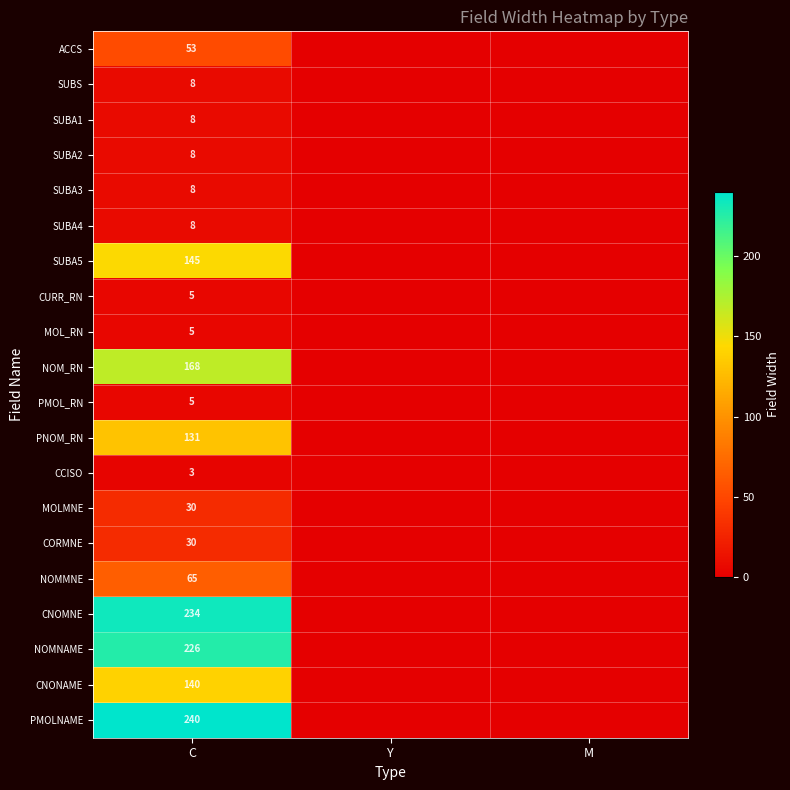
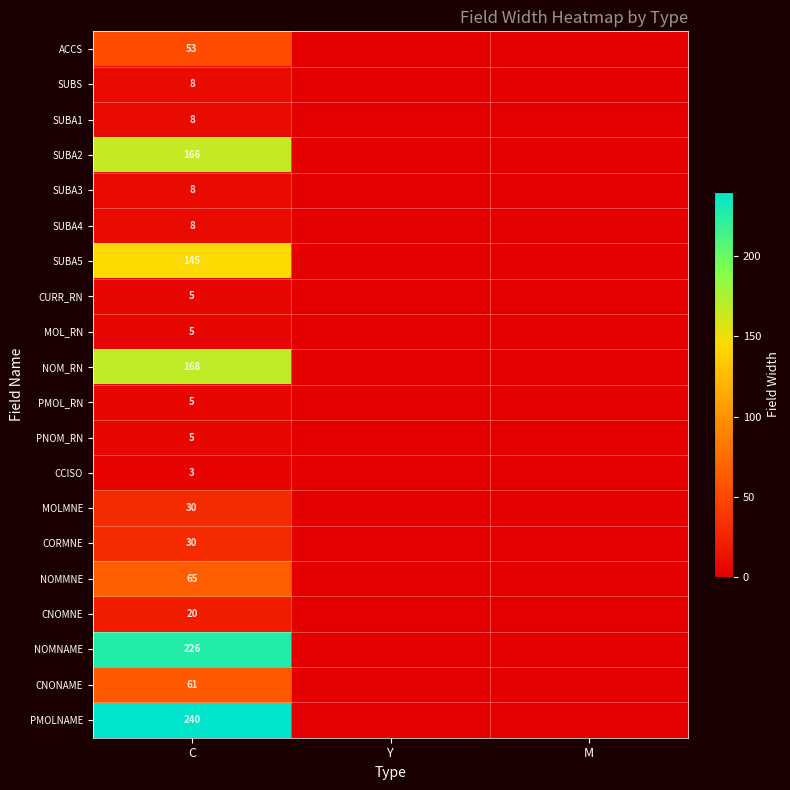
  {
    "ACCS": {
      "C": 53
    },
    "SUBS": {
      "C": 8
    },
    "SUBA1": {
      "C": 8
    },
    "SUBA2": {
-     "C": 8
+     "C": 166
    },
    "SUBA3": {
      "C": 8
    },
    "SUBA4": {
      "C": 8
    },
    "SUBA5": {
      "C": 145
    },
    "CURR_RN": {
      "C": 5
    },
    "MOL_RN": {
      "C": 5
    },
    "NOM_RN": {
      "C": 168
    },
    "PMOL_RN": {
      "C": 5
    },
    "PNOM_RN": {
-     "C": 131
+     "C": 5
    },
    "CCISO": {
      "C": 3
    },
    "MOLMNE": {
      "C": 30
    },
    "CORMNE": {
      "C": 30
    },
    "NOMMNE": {
      "C": 65
    },
    "CNOMNE": {
-     "C": 234
+     "C": 20
    },
    "NOMNAME": {
      "C": 226
    },
    "CNONAME": {
-     "C": 140
+     "C": 61
    },
    "PMOLNAME": {
      "C": 240
    }
  }
